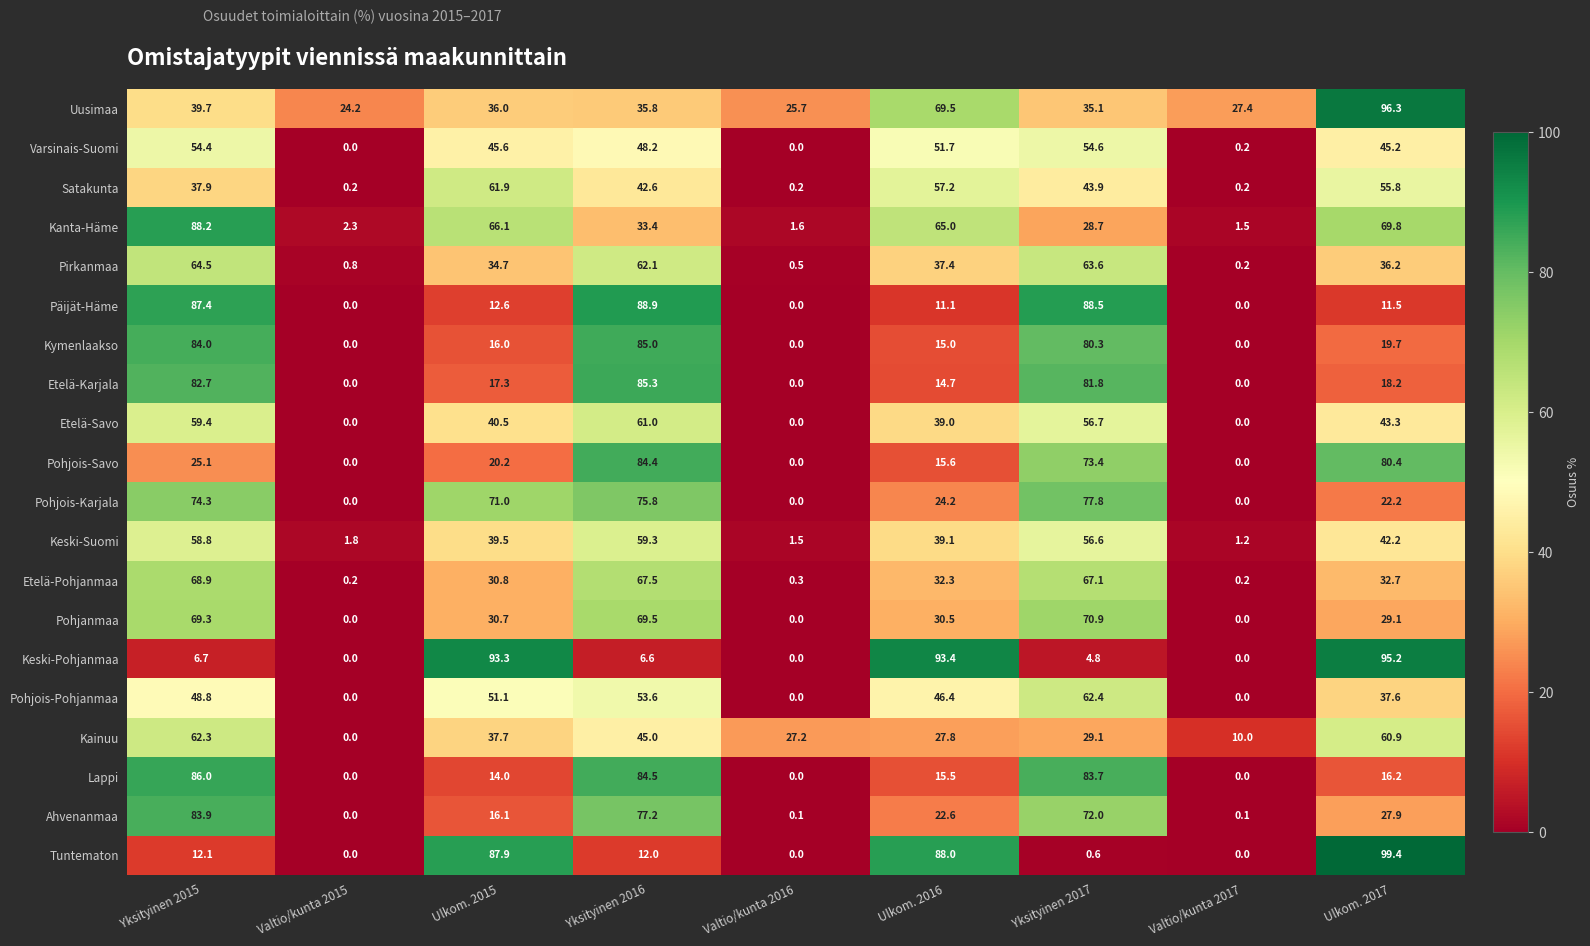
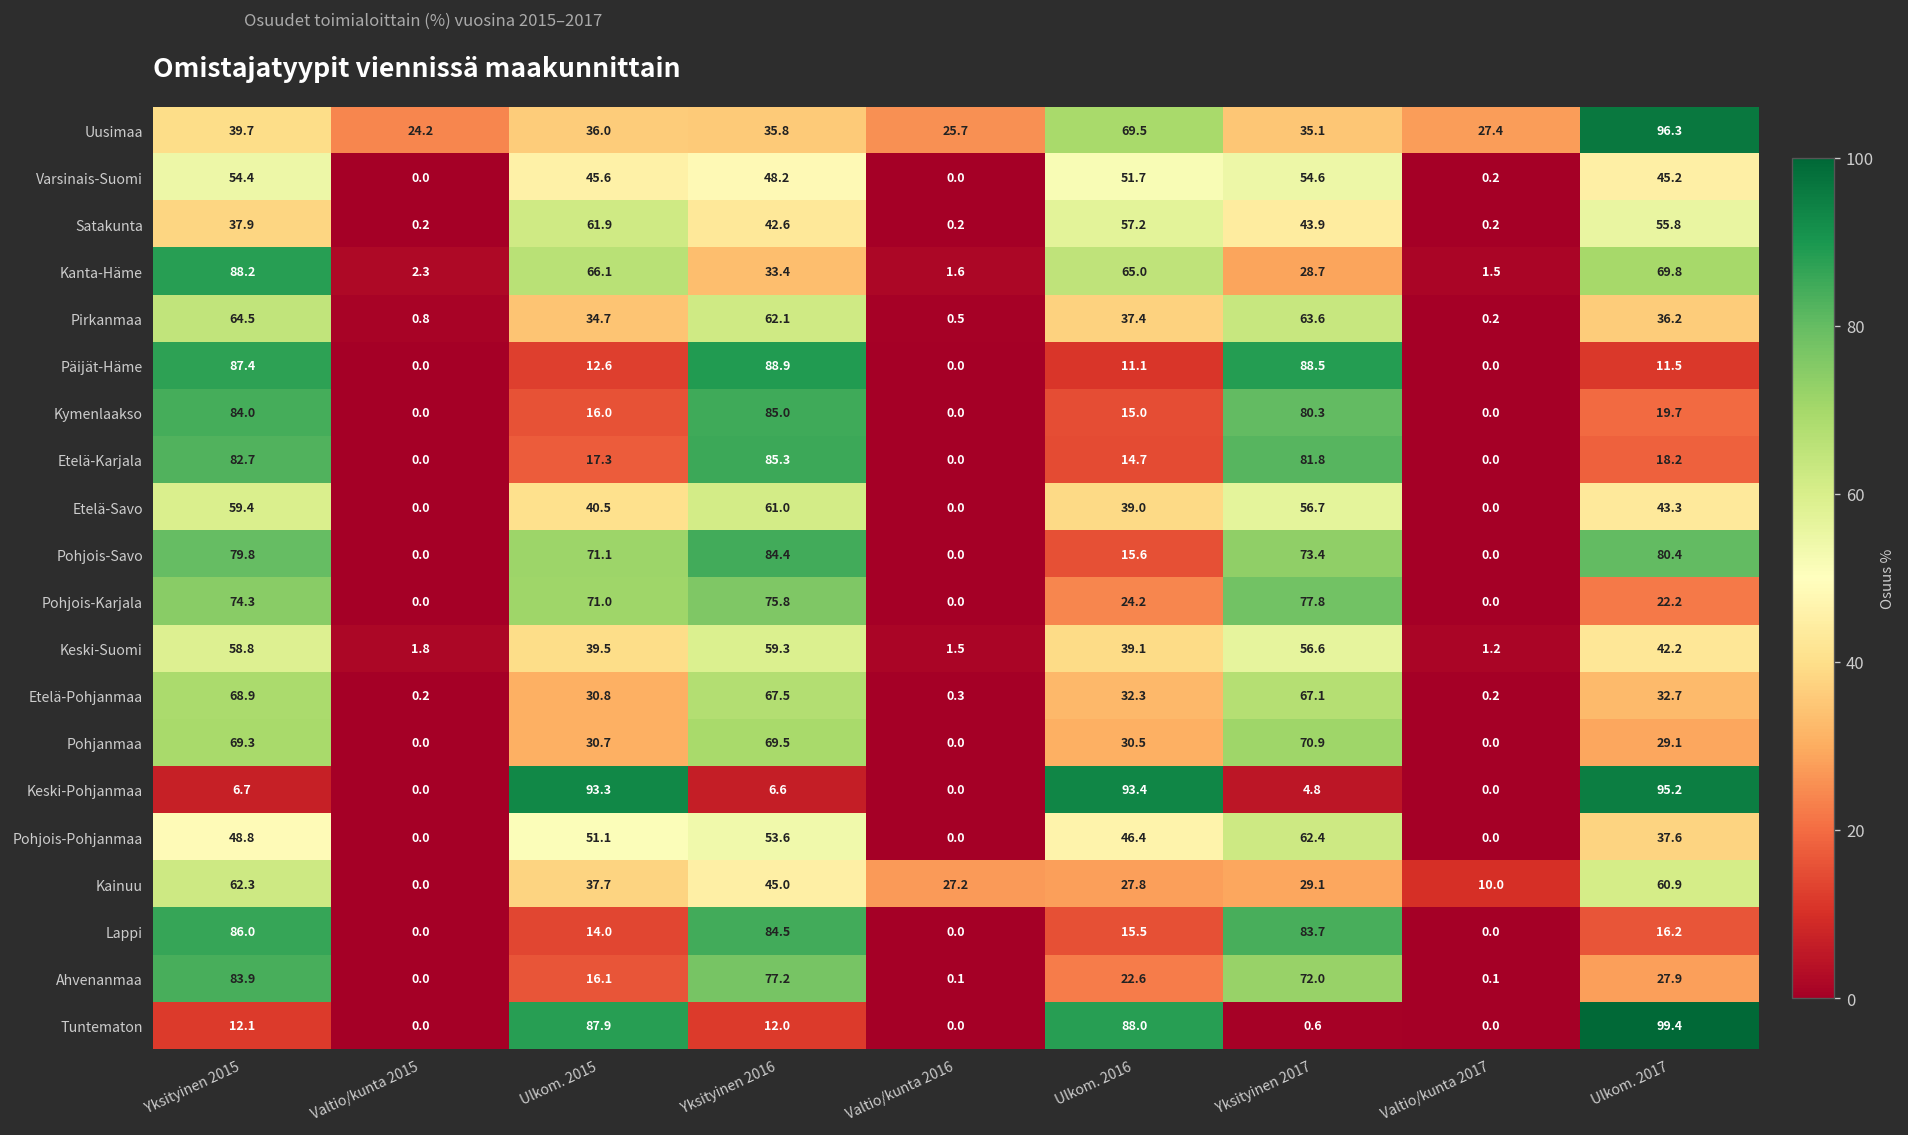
  {
    "Uusimaa": {
      "Yksityinen 2015": 39.7,
      "Valtio/kunta 2015": 24.2,
      "Ulkom. 2015": 36.0,
      "Yksityinen 2016": 35.8,
      "Valtio/kunta 2016": 25.7,
      "Ulkom. 2016": 69.5,
      "Yksityinen 2017": 35.1,
      "Valtio/kunta 2017": 27.4,
      "Ulkom. 2017": 96.3
    },
    "Varsinais-Suomi": {
      "Yksityinen 2015": 54.4,
      "Valtio/kunta 2015": 0.0,
      "Ulkom. 2015": 45.6,
      "Yksityinen 2016": 48.2,
      "Valtio/kunta 2016": 0.0,
      "Ulkom. 2016": 51.7,
      "Yksityinen 2017": 54.6,
      "Valtio/kunta 2017": 0.2,
      "Ulkom. 2017": 45.2
    },
    "Satakunta": {
      "Yksityinen 2015": 37.9,
      "Valtio/kunta 2015": 0.2,
      "Ulkom. 2015": 61.9,
      "Yksityinen 2016": 42.6,
      "Valtio/kunta 2016": 0.2,
      "Ulkom. 2016": 57.2,
      "Yksityinen 2017": 43.9,
      "Valtio/kunta 2017": 0.2,
      "Ulkom. 2017": 55.8
    },
    "Kanta-Häme": {
      "Yksityinen 2015": 88.2,
      "Valtio/kunta 2015": 2.3,
      "Ulkom. 2015": 66.1,
      "Yksityinen 2016": 33.4,
      "Valtio/kunta 2016": 1.6,
      "Ulkom. 2016": 65.0,
      "Yksityinen 2017": 28.7,
      "Valtio/kunta 2017": 1.5,
      "Ulkom. 2017": 69.8
    },
    "Pirkanmaa": {
      "Yksityinen 2015": 64.5,
      "Valtio/kunta 2015": 0.8,
      "Ulkom. 2015": 34.7,
      "Yksityinen 2016": 62.1,
      "Valtio/kunta 2016": 0.5,
      "Ulkom. 2016": 37.4,
      "Yksityinen 2017": 63.6,
      "Valtio/kunta 2017": 0.2,
      "Ulkom. 2017": 36.2
    },
    "Päijät-Häme": {
      "Yksityinen 2015": 87.4,
      "Valtio/kunta 2015": 0.0,
      "Ulkom. 2015": 12.6,
      "Yksityinen 2016": 88.9,
      "Valtio/kunta 2016": 0.0,
      "Ulkom. 2016": 11.1,
      "Yksityinen 2017": 88.5,
      "Valtio/kunta 2017": 0.0,
      "Ulkom. 2017": 11.5
    },
    "Kymenlaakso": {
      "Yksityinen 2015": 84.0,
      "Valtio/kunta 2015": 0.0,
      "Ulkom. 2015": 16.0,
      "Yksityinen 2016": 85.0,
      "Valtio/kunta 2016": 0.0,
      "Ulkom. 2016": 15.0,
      "Yksityinen 2017": 80.3,
      "Valtio/kunta 2017": 0.0,
      "Ulkom. 2017": 19.7
    },
    "Etelä-Karjala": {
      "Yksityinen 2015": 82.7,
      "Valtio/kunta 2015": 0.0,
      "Ulkom. 2015": 17.3,
      "Yksityinen 2016": 85.3,
      "Valtio/kunta 2016": 0.0,
      "Ulkom. 2016": 14.7,
      "Yksityinen 2017": 81.8,
      "Valtio/kunta 2017": 0.0,
      "Ulkom. 2017": 18.2
    },
    "Etelä-Savo": {
      "Yksityinen 2015": 59.4,
      "Valtio/kunta 2015": 0.0,
      "Ulkom. 2015": 40.5,
      "Yksityinen 2016": 61.0,
      "Valtio/kunta 2016": 0.0,
      "Ulkom. 2016": 39.0,
      "Yksityinen 2017": 56.7,
      "Valtio/kunta 2017": 0.0,
      "Ulkom. 2017": 43.3
    },
    "Pohjois-Savo": {
-     "Yksityinen 2015": 25.1,
+     "Yksityinen 2015": 79.8,
      "Valtio/kunta 2015": 0.0,
-     "Ulkom. 2015": 20.2,
+     "Ulkom. 2015": 71.1,
      "Yksityinen 2016": 84.4,
      "Valtio/kunta 2016": 0.0,
      "Ulkom. 2016": 15.6,
      "Yksityinen 2017": 73.4,
      "Valtio/kunta 2017": 0.0,
      "Ulkom. 2017": 80.4
    },
    "Pohjois-Karjala": {
      "Yksityinen 2015": 74.3,
      "Valtio/kunta 2015": 0.0,
      "Ulkom. 2015": 71.0,
      "Yksityinen 2016": 75.8,
      "Valtio/kunta 2016": 0.0,
      "Ulkom. 2016": 24.2,
      "Yksityinen 2017": 77.8,
      "Valtio/kunta 2017": 0.0,
      "Ulkom. 2017": 22.2
    },
    "Keski-Suomi": {
      "Yksityinen 2015": 58.8,
      "Valtio/kunta 2015": 1.8,
      "Ulkom. 2015": 39.5,
      "Yksityinen 2016": 59.3,
      "Valtio/kunta 2016": 1.5,
      "Ulkom. 2016": 39.1,
      "Yksityinen 2017": 56.6,
      "Valtio/kunta 2017": 1.2,
      "Ulkom. 2017": 42.2
    },
    "Etelä-Pohjanmaa": {
      "Yksityinen 2015": 68.9,
      "Valtio/kunta 2015": 0.2,
      "Ulkom. 2015": 30.8,
      "Yksityinen 2016": 67.5,
      "Valtio/kunta 2016": 0.3,
      "Ulkom. 2016": 32.3,
      "Yksityinen 2017": 67.1,
      "Valtio/kunta 2017": 0.2,
      "Ulkom. 2017": 32.7
    },
    "Pohjanmaa": {
      "Yksityinen 2015": 69.3,
      "Valtio/kunta 2015": 0.0,
      "Ulkom. 2015": 30.7,
      "Yksityinen 2016": 69.5,
      "Valtio/kunta 2016": 0.0,
      "Ulkom. 2016": 30.5,
      "Yksityinen 2017": 70.9,
      "Valtio/kunta 2017": 0.0,
      "Ulkom. 2017": 29.1
    },
    "Keski-Pohjanmaa": {
      "Yksityinen 2015": 6.7,
      "Valtio/kunta 2015": 0.0,
      "Ulkom. 2015": 93.3,
      "Yksityinen 2016": 6.6,
      "Valtio/kunta 2016": 0.0,
      "Ulkom. 2016": 93.4,
      "Yksityinen 2017": 4.8,
      "Valtio/kunta 2017": 0.0,
      "Ulkom. 2017": 95.2
    },
    "Pohjois-Pohjanmaa": {
      "Yksityinen 2015": 48.8,
      "Valtio/kunta 2015": 0.0,
      "Ulkom. 2015": 51.1,
      "Yksityinen 2016": 53.6,
      "Valtio/kunta 2016": 0.0,
      "Ulkom. 2016": 46.4,
      "Yksityinen 2017": 62.4,
      "Valtio/kunta 2017": 0.0,
      "Ulkom. 2017": 37.6
    },
    "Kainuu": {
      "Yksityinen 2015": 62.3,
      "Valtio/kunta 2015": 0.0,
      "Ulkom. 2015": 37.7,
      "Yksityinen 2016": 45.0,
      "Valtio/kunta 2016": 27.2,
      "Ulkom. 2016": 27.8,
      "Yksityinen 2017": 29.1,
      "Valtio/kunta 2017": 10.0,
      "Ulkom. 2017": 60.9
    },
    "Lappi": {
      "Yksityinen 2015": 86.0,
      "Valtio/kunta 2015": 0.0,
      "Ulkom. 2015": 14.0,
      "Yksityinen 2016": 84.5,
      "Valtio/kunta 2016": 0.0,
      "Ulkom. 2016": 15.5,
      "Yksityinen 2017": 83.7,
      "Valtio/kunta 2017": 0.0,
      "Ulkom. 2017": 16.2
    },
    "Ahvenanmaa": {
      "Yksityinen 2015": 83.9,
      "Valtio/kunta 2015": 0.0,
      "Ulkom. 2015": 16.1,
      "Yksityinen 2016": 77.2,
      "Valtio/kunta 2016": 0.1,
      "Ulkom. 2016": 22.6,
      "Yksityinen 2017": 72.0,
      "Valtio/kunta 2017": 0.1,
      "Ulkom. 2017": 27.9
    },
    "Tuntematon": {
      "Yksityinen 2015": 12.1,
      "Valtio/kunta 2015": 0.0,
      "Ulkom. 2015": 87.9,
      "Yksityinen 2016": 12.0,
      "Valtio/kunta 2016": 0.0,
      "Ulkom. 2016": 88.0,
      "Yksityinen 2017": 0.6,
      "Valtio/kunta 2017": 0.0,
      "Ulkom. 2017": 99.4
    }
  }
